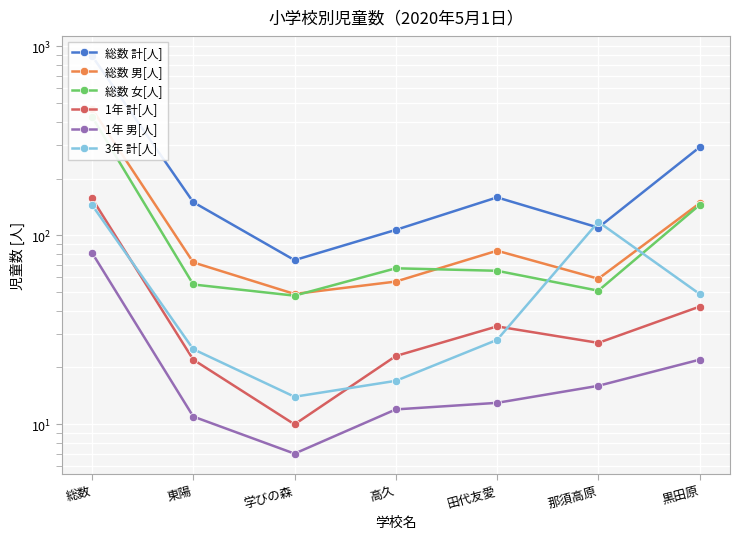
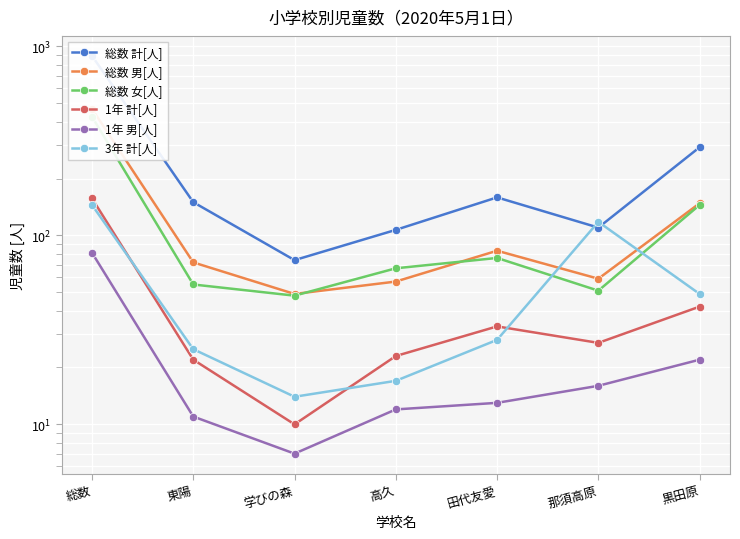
  {
    "総数 計[人]": {
      "東陽": 150,
      "学びの森": 74,
      "高久": 110,
      "田代友愛": 160,
      "那須高原": 110,
      "黒田原": 290
    },
    "総数 女[人]": {
      "東陽": 55,
      "高久": 67,
-     "田代友愛": 65,
+     "田代友愛": 76,
      "那須高原": 51
    },
    "1年 男[人]": {
      "総数": 81,
      "東陽": 11,
      "学びの森": 7,
      "高久": 12,
      "田代友愛": 13,
      "那須高原": 16,
      "黒田原": 22
    },
    "3年 計[人]": {
      "総数": 150,
      "東陽": 25,
      "学びの森": 14,
      "高久": 17,
      "田代友愛": 28,
      "那須高原": 120,
      "黒田原": 49
    }
  }
